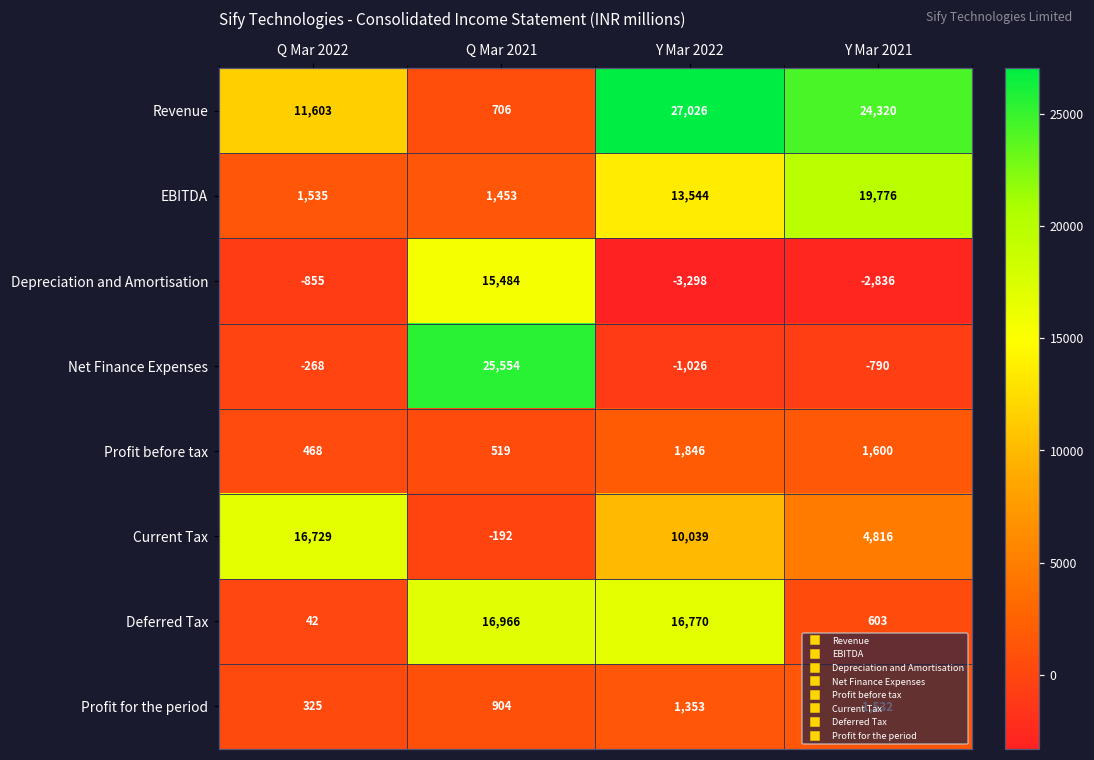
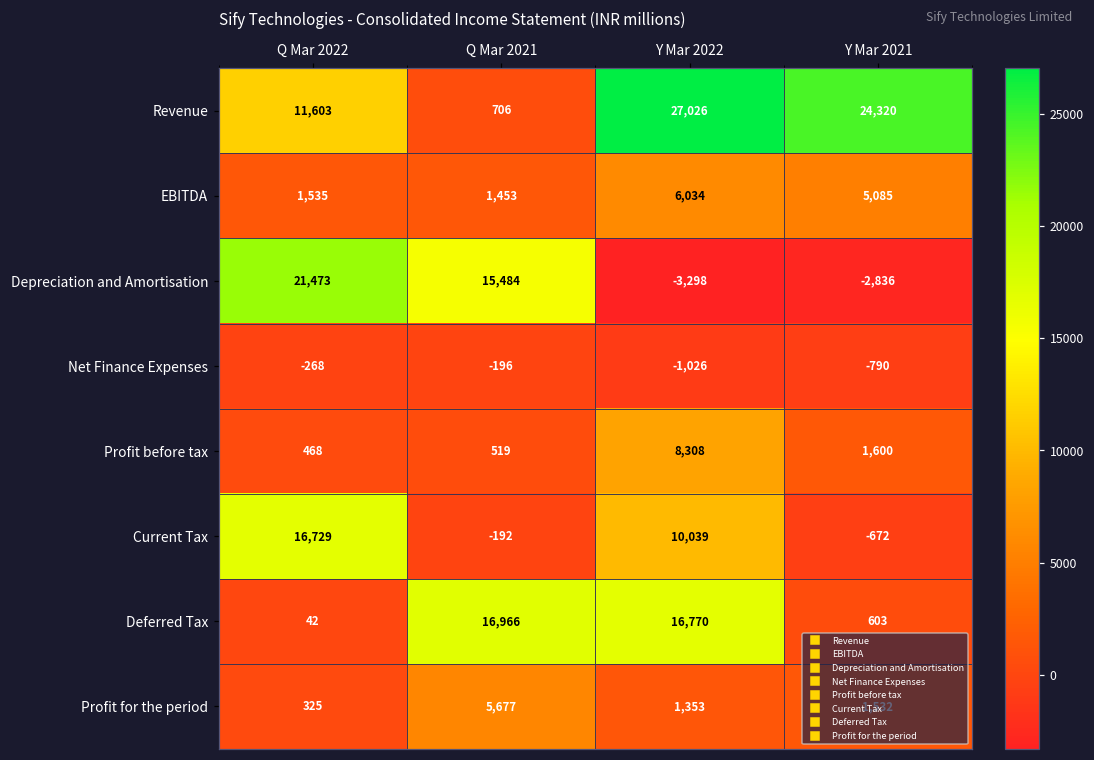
  {
    "Revenue": {
      "Q Mar 2022": "11,603",
      "Q Mar 2021": "706",
      "Y Mar 2022": "27,026",
      "Y Mar 2021": "24,320"
    },
    "EBITDA": {
      "Q Mar 2022": "1,535",
      "Q Mar 2021": "1,453",
-     "Y Mar 2022": "13,544",
-     "Y Mar 2021": "19,776"
+     "Y Mar 2022": "6,034",
+     "Y Mar 2021": "5,085"
    },
    "Depreciation and Amortisation": {
-     "Q Mar 2022": "-855",
+     "Q Mar 2022": "21,473",
      "Q Mar 2021": "15,484",
      "Y Mar 2022": "-3,298",
      "Y Mar 2021": "-2,836"
    },
    "Net Finance Expenses": {
      "Q Mar 2022": "-268",
-     "Q Mar 2021": "25,554",
+     "Q Mar 2021": "-196",
      "Y Mar 2022": "-1,026",
      "Y Mar 2021": "-790"
    },
    "Profit before tax": {
      "Q Mar 2022": "468",
      "Q Mar 2021": "519",
-     "Y Mar 2022": "1,846",
+     "Y Mar 2022": "8,308",
      "Y Mar 2021": "1,600"
    },
    "Current Tax": {
      "Q Mar 2022": "16,729",
      "Q Mar 2021": "-192",
      "Y Mar 2022": "10,039",
-     "Y Mar 2021": "4,816"
+     "Y Mar 2021": "-672"
    },
    "Deferred Tax": {
      "Q Mar 2022": "42",
      "Q Mar 2021": "16,966",
      "Y Mar 2022": "16,770"
    },
    "Profit for the period": {
      "Q Mar 2022": "325",
-     "Q Mar 2021": "904",
+     "Q Mar 2021": "5,677",
      "Y Mar 2022": "1,353"
    }
  }
